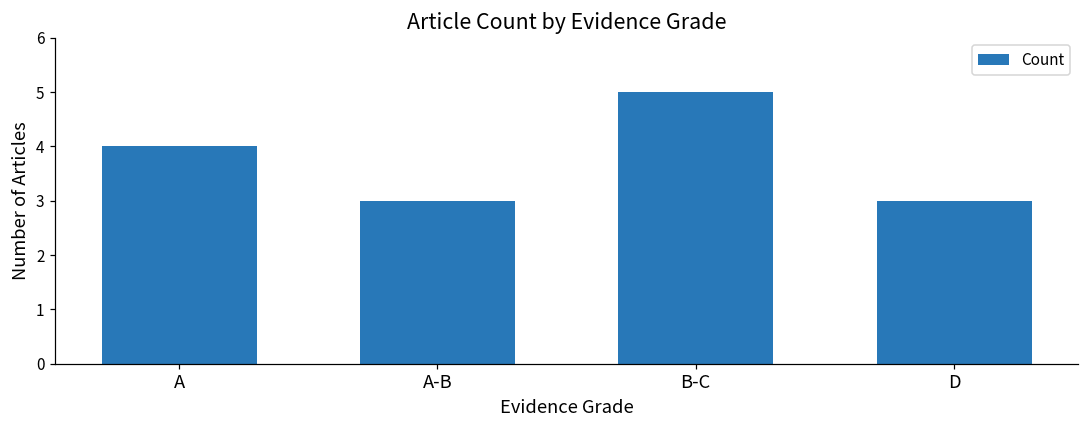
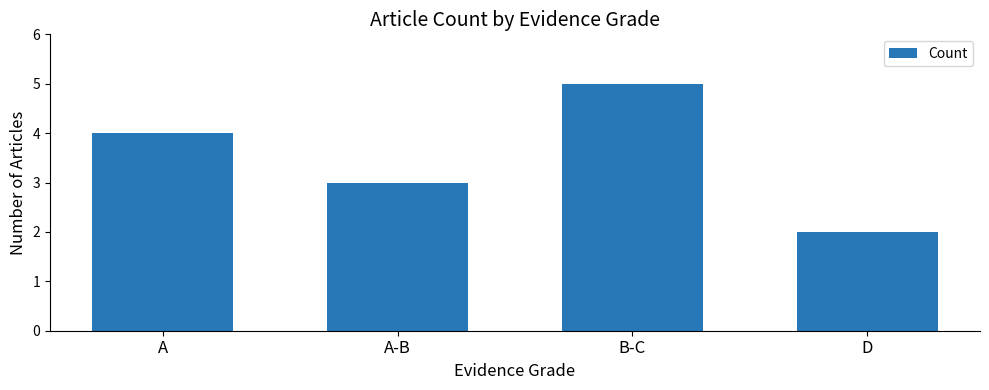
  {
    "A": 4,
    "A-B": 3,
    "B-C": 5,
-   "D": 3
+   "D": 2
  }
